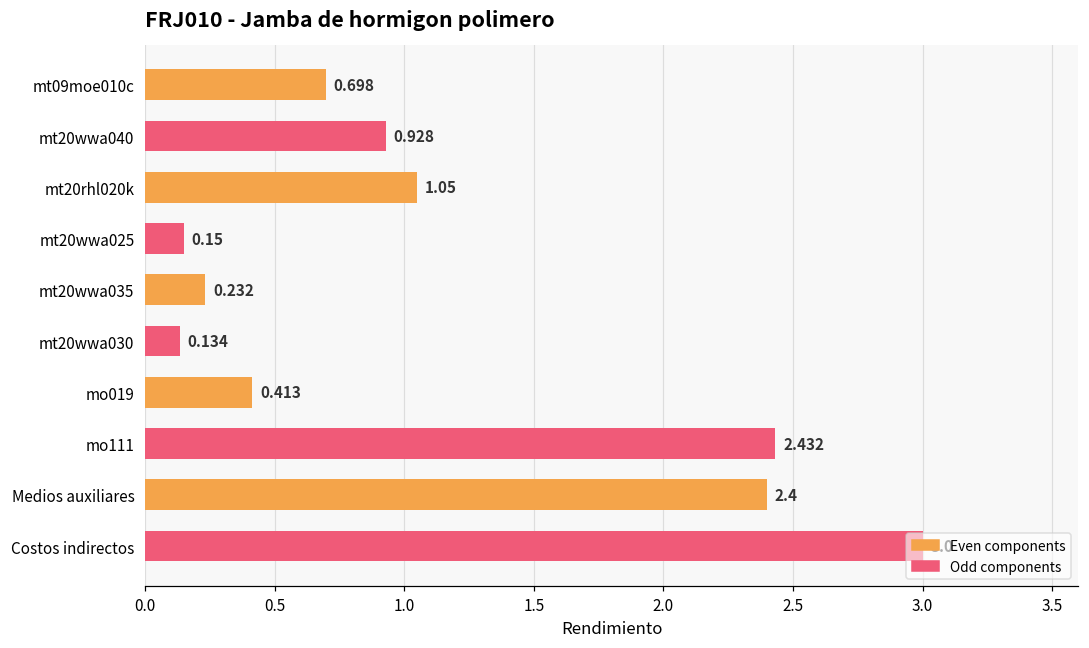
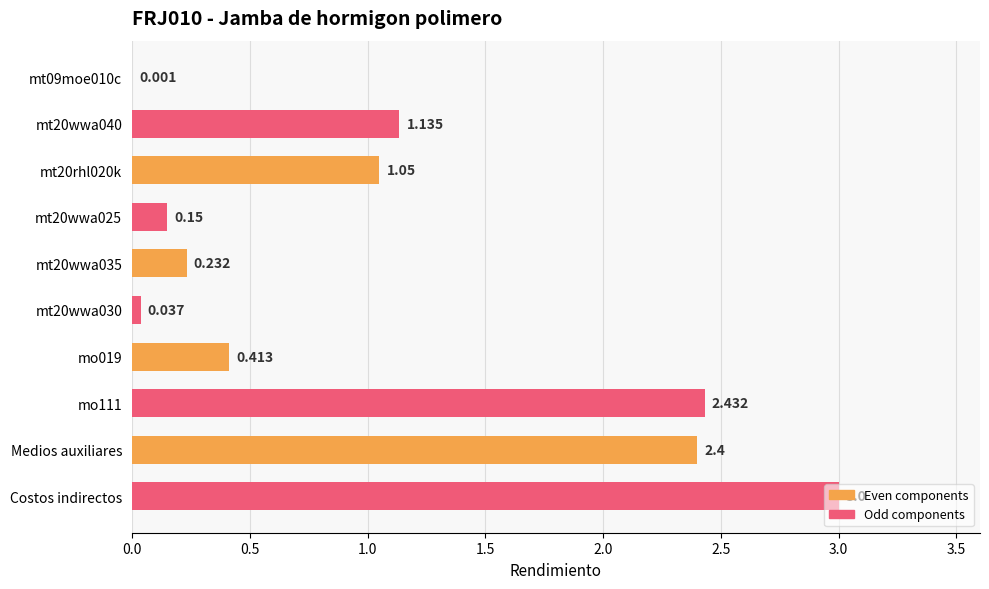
  {
-   "mt09moe010c": 0.698,
-   "mt20wwa040": 0.928,
+   "mt09moe010c": 0.001,
+   "mt20wwa040": 1.135,
    "mt20rhl020k": 1.05,
    "mt20wwa025": 0.15,
    "mt20wwa035": 0.232,
-   "mt20wwa030": 0.134,
+   "mt20wwa030": 0.037,
    "mo019": 0.413,
    "mo111": 2.432,
    "Medios auxiliares": 2.4
  }
